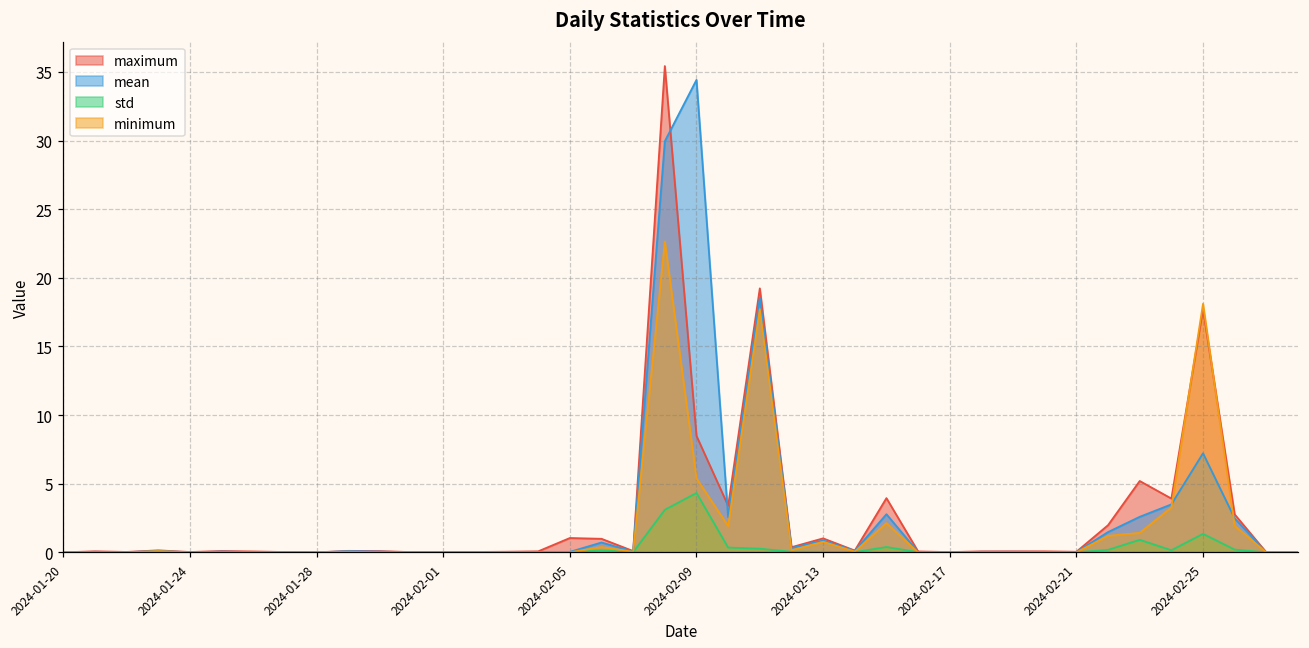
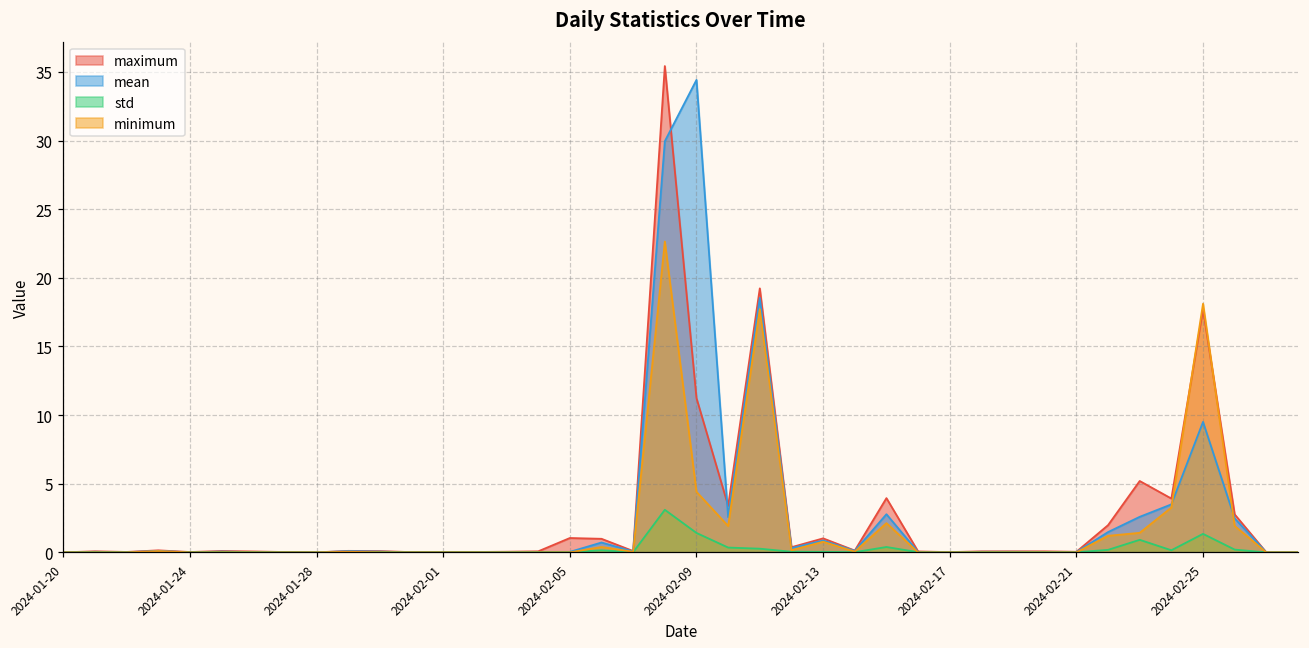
  {
    "maximum": {
      "2024-02-05": 1.0,
-     "2024-02-09": 8.5,
+     "2024-02-09": 11.2,
      "2024-02-25": 17.7
    },
    "mean": {
      "2024-02-09": 34.4,
-     "2024-02-25": 7.2
+     "2024-02-25": 9.5
    },
    "std": {
-     "2024-02-09": 4.3,
+     "2024-02-09": 1.4,
      "2024-02-13": 0.0,
      "2024-02-25": 1.3
    },
    "minimum": {
-     "2024-02-09": 5.4,
+     "2024-02-09": 4.4,
      "2024-02-25": 18.1
    }
  }
